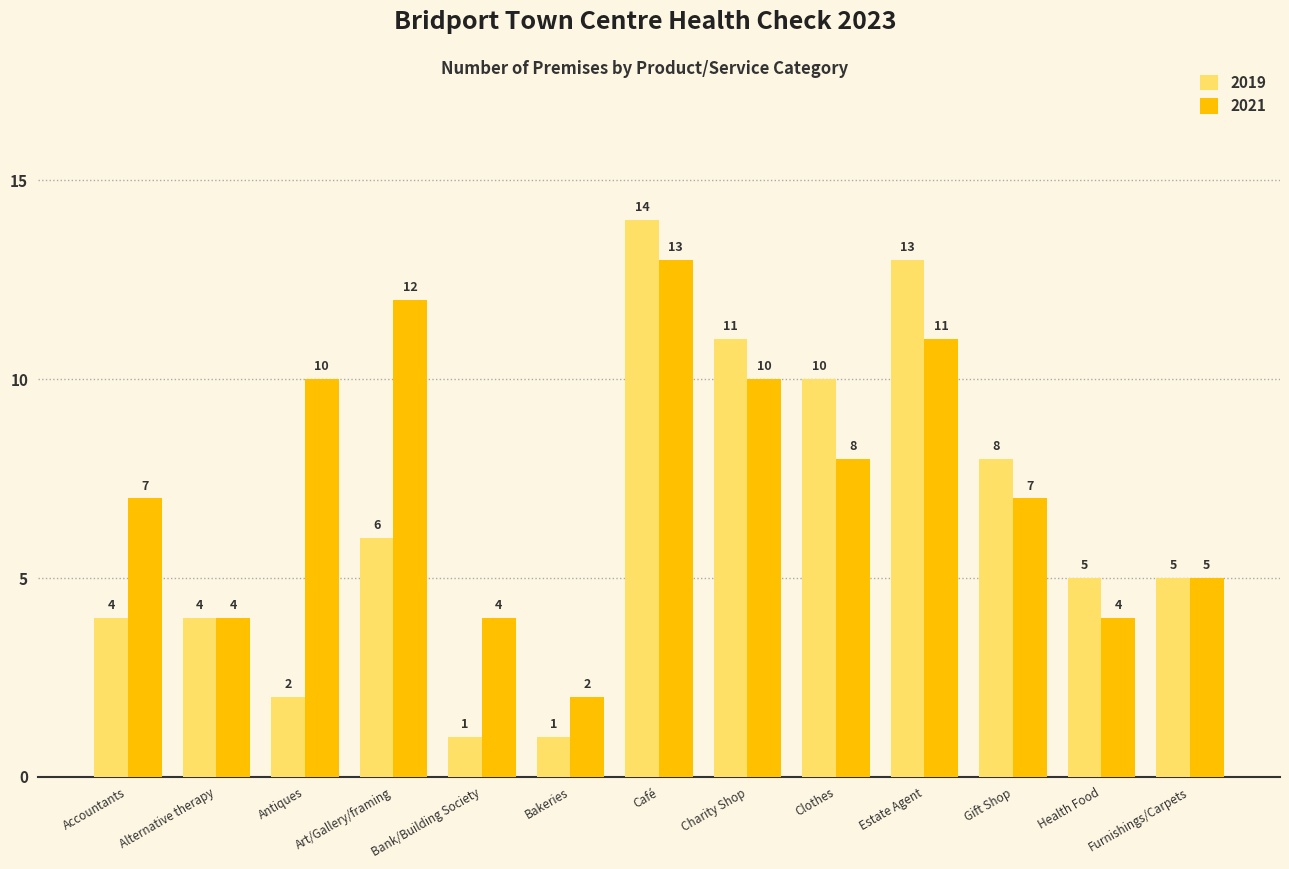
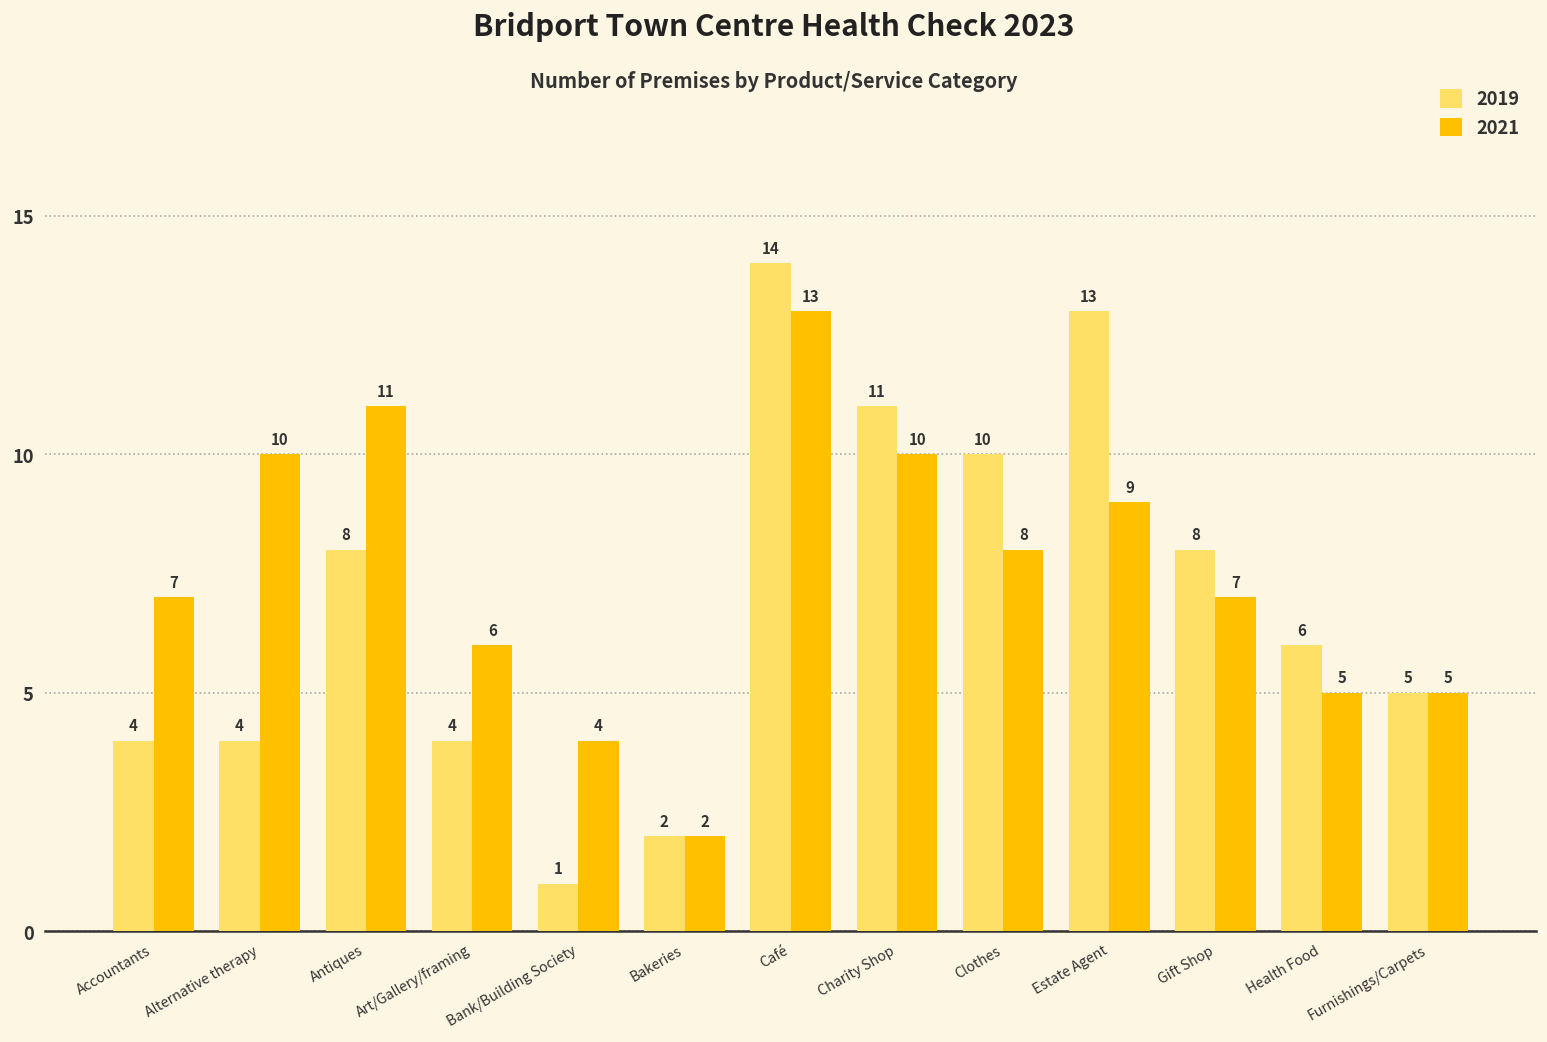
  {
    "2019": {
      "Accountants": 4,
      "Alternative therapy": 4,
-     "Antiques": 2,
-     "Art/Gallery/framing": 6,
+     "Antiques": 8,
+     "Art/Gallery/framing": 4,
      "Bank/Building Society": 1,
-     "Bakeries": 1,
+     "Bakeries": 2,
      "Café": 14,
      "Charity Shop": 11,
      "Clothes": 10,
      "Estate Agent": 13,
      "Gift Shop": 8,
-     "Health Food": 5,
+     "Health Food": 6,
      "Furnishings/Carpets": 5
    },
    "2021": {
      "Accountants": 7,
-     "Alternative therapy": 4,
-     "Antiques": 10,
-     "Art/Gallery/framing": 12,
+     "Alternative therapy": 10,
+     "Antiques": 11,
+     "Art/Gallery/framing": 6,
      "Bank/Building Society": 4,
      "Bakeries": 2,
      "Café": 13,
      "Charity Shop": 10,
      "Clothes": 8,
-     "Estate Agent": 11,
+     "Estate Agent": 9,
      "Gift Shop": 7,
-     "Health Food": 4,
+     "Health Food": 5,
      "Furnishings/Carpets": 5
    }
  }
